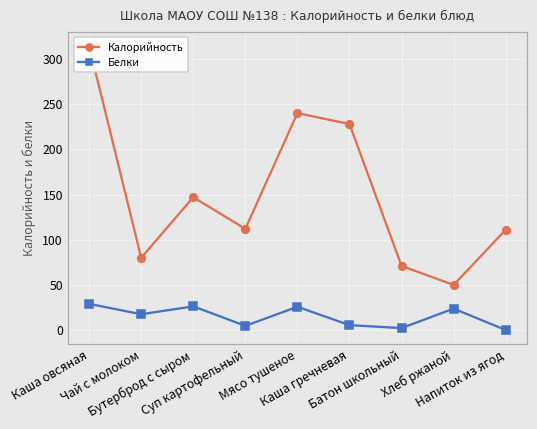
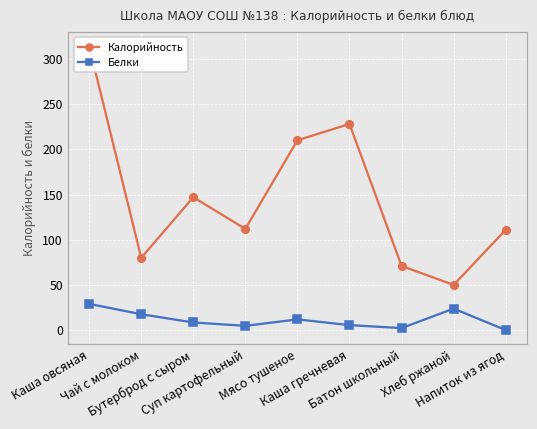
  {
    "Калорийность": {
      "Чай с молоком": 80,
      "Бутерброд с сыром": 150,
      "Суп картофельный": 110,
-     "Мясо тушеное": 240,
+     "Мясо тушеное": 210,
      "Каша гречневая": 230,
      "Батон школьный": 70,
      "Хлеб ржаной": 50,
      "Напиток из ягод": 110
    },
    "Белки": {
      "Каша овсяная": 30,
      "Чай с молоком": 20,
-     "Бутерброд с сыром": 30,
+     "Бутерброд с сыром": 10,
      "Суп картофельный": 0,
-     "Мясо тушеное": 30,
+     "Мясо тушеное": 10,
      "Каша гречневая": 10,
      "Батон школьный": 0,
      "Хлеб ржаной": 20,
      "Напиток из ягод": 0
    }
  }
